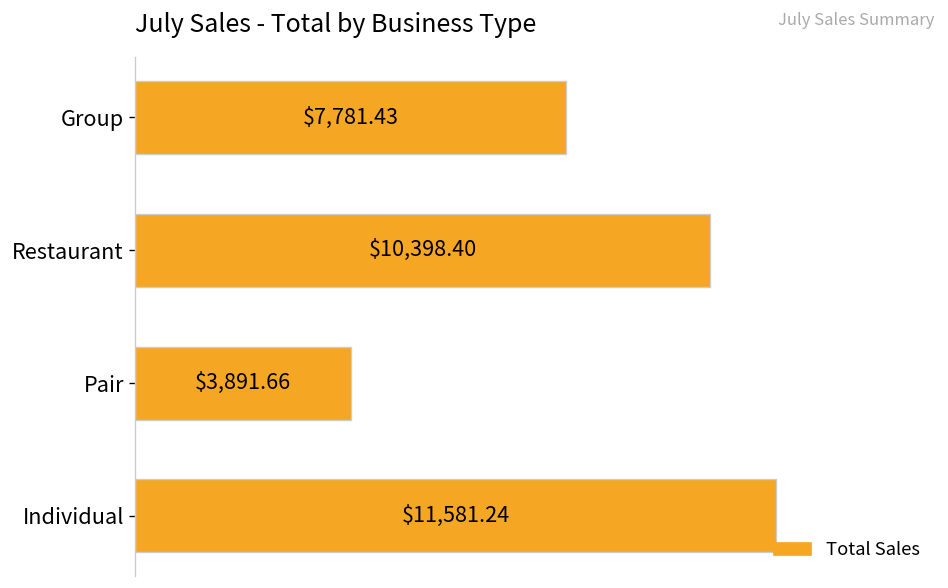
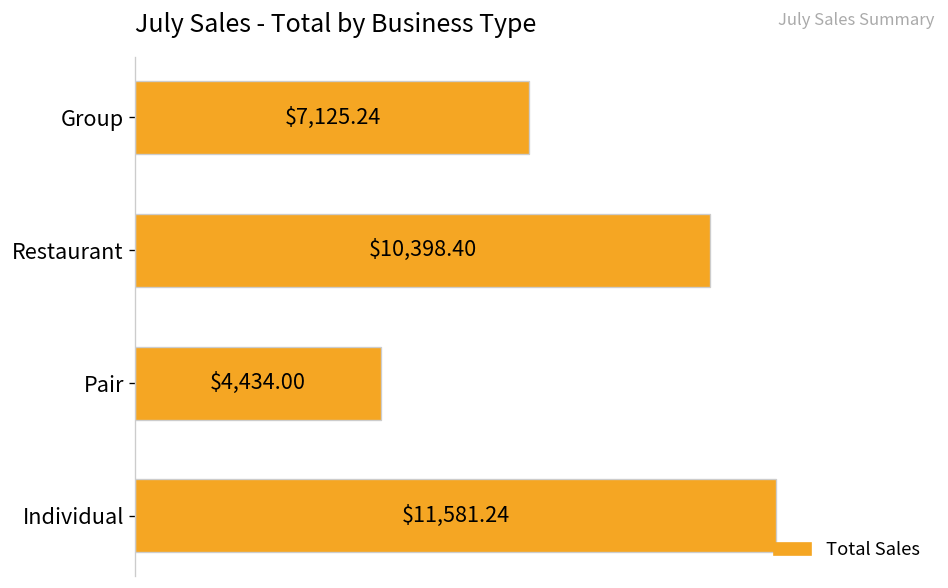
  {
-   "Group": "$7,781.43",
+   "Group": "$7,125.24",
    "Restaurant": "$10,398.40",
-   "Pair": "$3,891.66",
+   "Pair": "$4,434.00",
    "Individual": "$11,581.24"
  }
